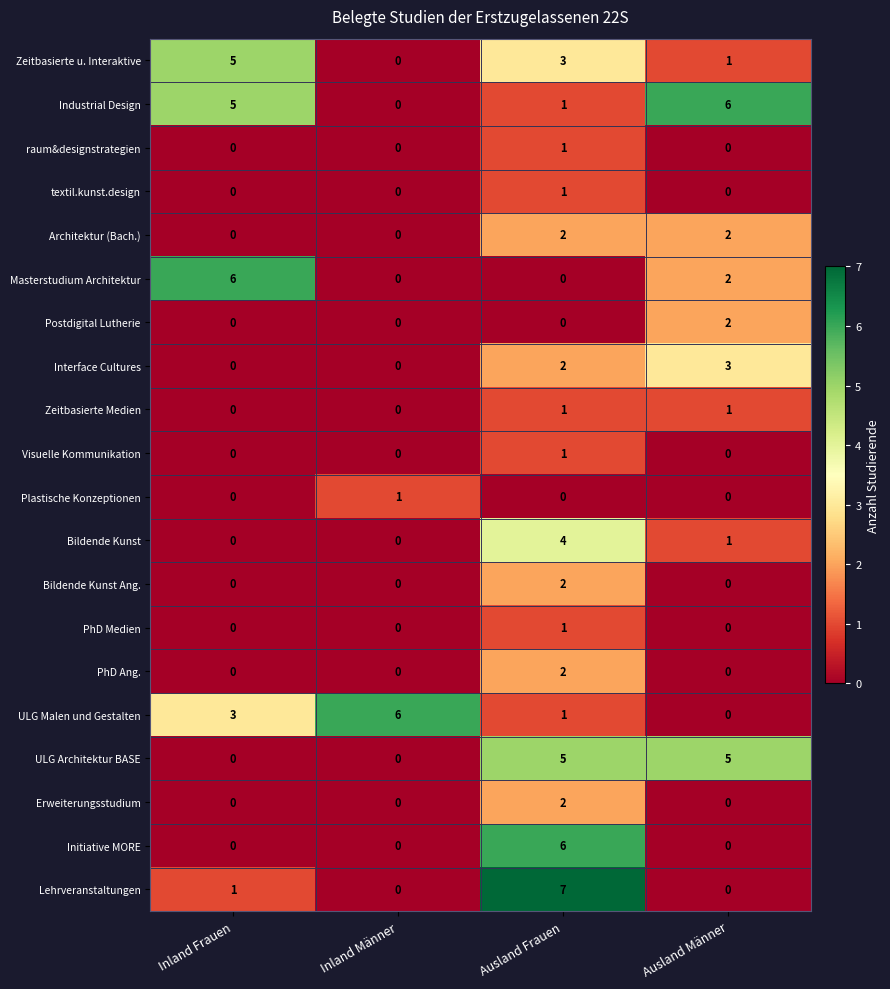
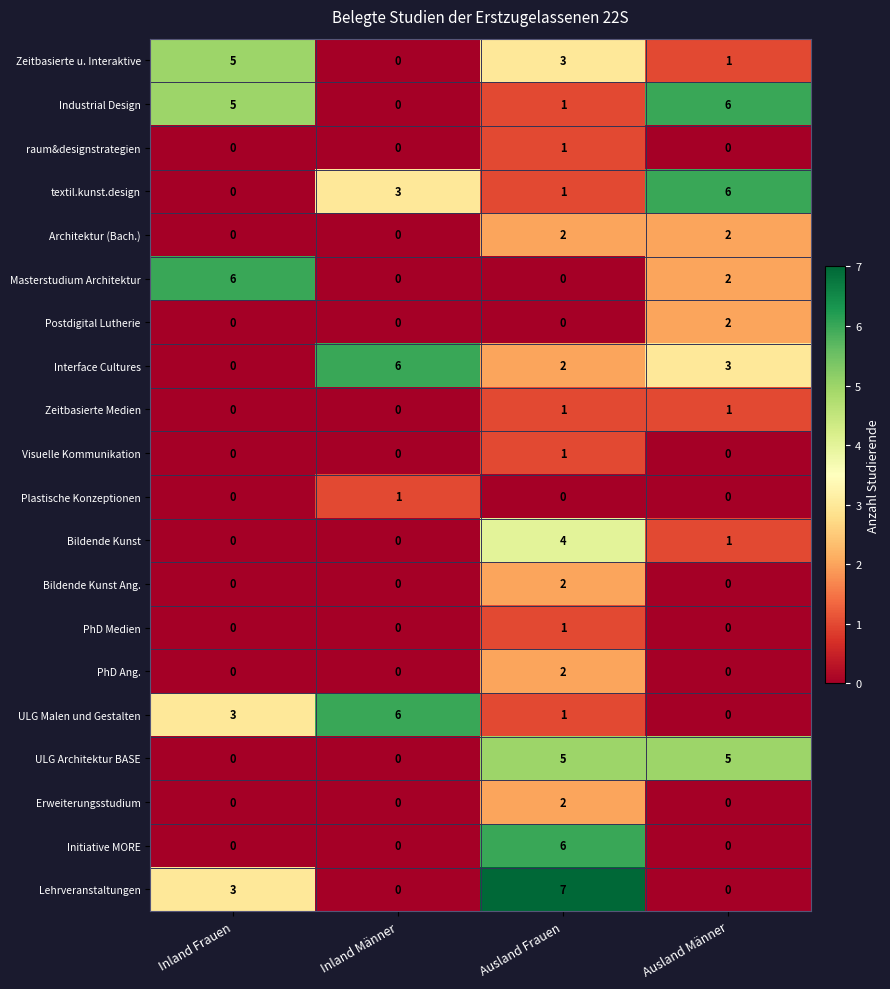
  {
    "Zeitbasierte u. Interaktive": {
      "Inland Frauen": 5,
      "Inland Männer": 0,
      "Ausland Frauen": 3,
      "Ausland Männer": 1
    },
    "Industrial Design": {
      "Inland Frauen": 5,
      "Inland Männer": 0,
      "Ausland Frauen": 1,
      "Ausland Männer": 6
    },
    "raum&designstrategien": {
      "Inland Frauen": 0,
      "Inland Männer": 0,
      "Ausland Frauen": 1,
      "Ausland Männer": 0
    },
    "textil.kunst.design": {
      "Inland Frauen": 0,
-     "Inland Männer": 0,
+     "Inland Männer": 3,
      "Ausland Frauen": 1,
-     "Ausland Männer": 0
+     "Ausland Männer": 6
    },
    "Architektur (Bach.)": {
      "Inland Frauen": 0,
      "Inland Männer": 0,
      "Ausland Frauen": 2,
      "Ausland Männer": 2
    },
    "Masterstudium Architektur": {
      "Inland Frauen": 6,
      "Inland Männer": 0,
      "Ausland Frauen": 0,
      "Ausland Männer": 2
    },
    "Postdigital Lutherie": {
      "Inland Frauen": 0,
      "Inland Männer": 0,
      "Ausland Frauen": 0,
      "Ausland Männer": 2
    },
    "Interface Cultures": {
      "Inland Frauen": 0,
-     "Inland Männer": 0,
+     "Inland Männer": 6,
      "Ausland Frauen": 2,
      "Ausland Männer": 3
    },
    "Zeitbasierte Medien": {
      "Inland Frauen": 0,
      "Inland Männer": 0,
      "Ausland Frauen": 1,
      "Ausland Männer": 1
    },
    "Visuelle Kommunikation": {
      "Inland Frauen": 0,
      "Inland Männer": 0,
      "Ausland Frauen": 1,
      "Ausland Männer": 0
    },
    "Plastische Konzeptionen": {
      "Inland Frauen": 0,
      "Inland Männer": 1,
      "Ausland Frauen": 0,
      "Ausland Männer": 0
    },
    "Bildende Kunst": {
      "Inland Frauen": 0,
      "Inland Männer": 0,
      "Ausland Frauen": 4,
      "Ausland Männer": 1
    },
    "Bildende Kunst Ang.": {
      "Inland Frauen": 0,
      "Inland Männer": 0,
      "Ausland Frauen": 2,
      "Ausland Männer": 0
    },
    "PhD Medien": {
      "Inland Frauen": 0,
      "Inland Männer": 0,
      "Ausland Frauen": 1,
      "Ausland Männer": 0
    },
    "PhD Ang.": {
      "Inland Frauen": 0,
      "Inland Männer": 0,
      "Ausland Frauen": 2,
      "Ausland Männer": 0
    },
    "ULG Malen und Gestalten": {
      "Inland Frauen": 3,
      "Inland Männer": 6,
      "Ausland Frauen": 1,
      "Ausland Männer": 0
    },
    "ULG Architektur BASE": {
      "Inland Frauen": 0,
      "Inland Männer": 0,
      "Ausland Frauen": 5,
      "Ausland Männer": 5
    },
    "Erweiterungsstudium": {
      "Inland Frauen": 0,
      "Inland Männer": 0,
      "Ausland Frauen": 2,
      "Ausland Männer": 0
    },
    "Initiative MORE": {
      "Inland Frauen": 0,
      "Inland Männer": 0,
      "Ausland Frauen": 6,
      "Ausland Männer": 0
    },
    "Lehrveranstaltungen": {
-     "Inland Frauen": 1,
+     "Inland Frauen": 3,
      "Inland Männer": 0,
      "Ausland Frauen": 7,
      "Ausland Männer": 0
    }
  }
